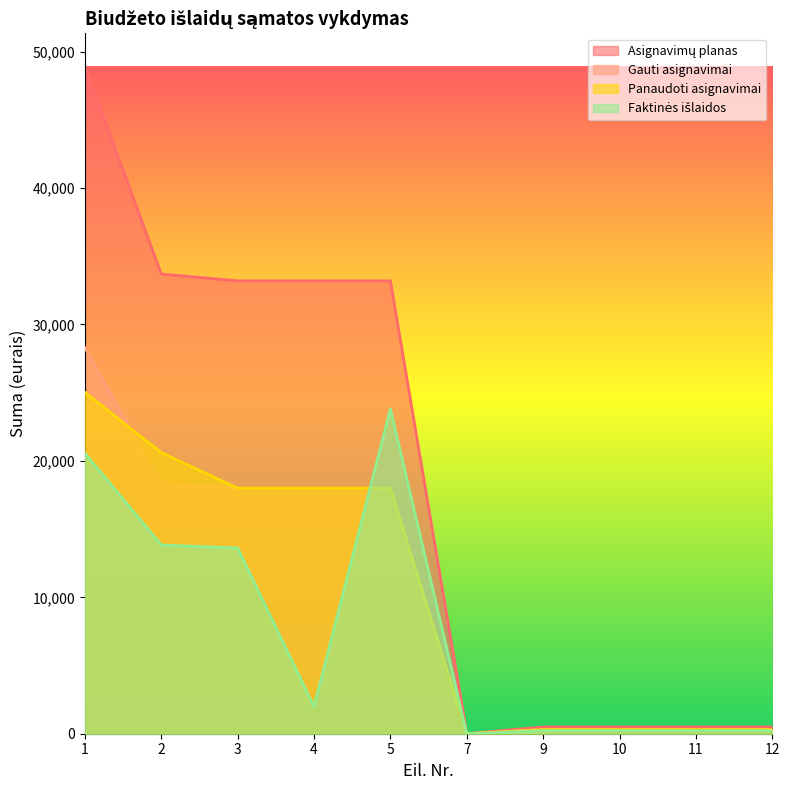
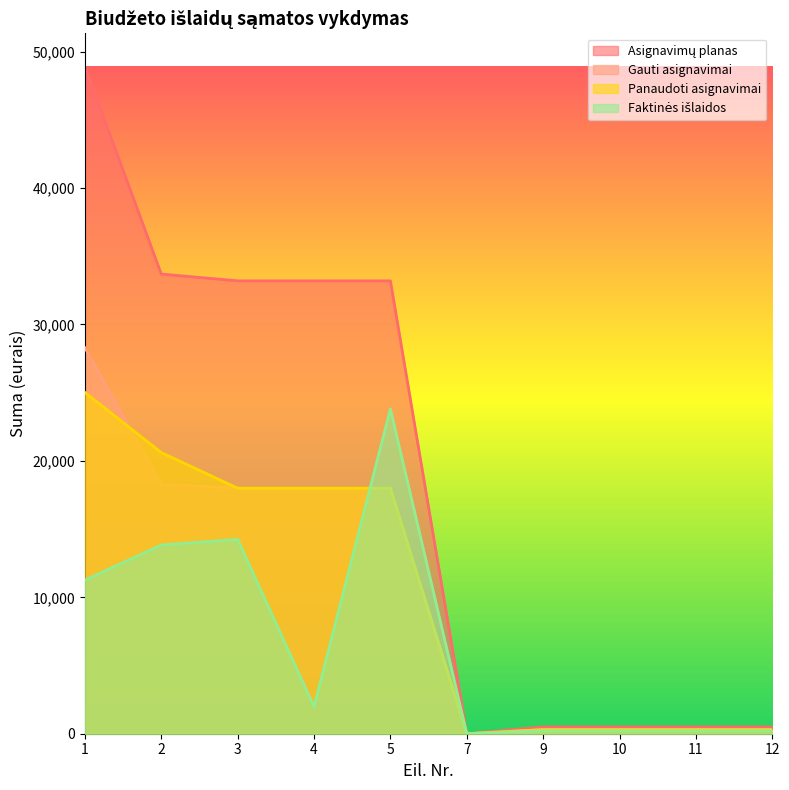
  {
    "Panaudoti asignavimai": {
      "1": "25,000",
      "2": "20,600"
    },
    "Faktinės išlaidos": {
-     "1": "20,600",
+     "1": "11,300",
      "2": "13,800",
-     "3": "13,600",
+     "3": "14,200",
      "4": "2,000",
      "5": "23,800"
    }
  }
